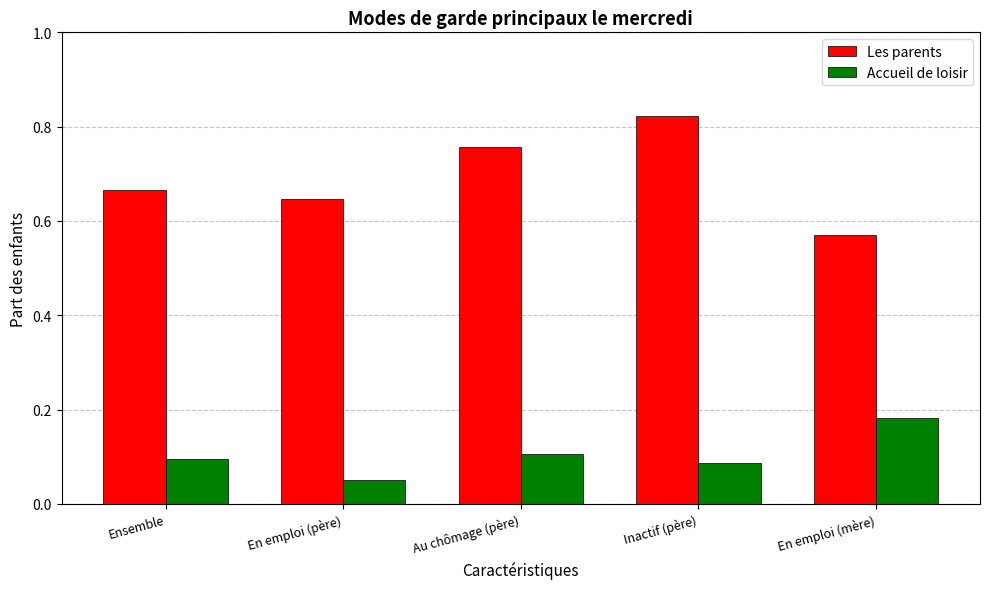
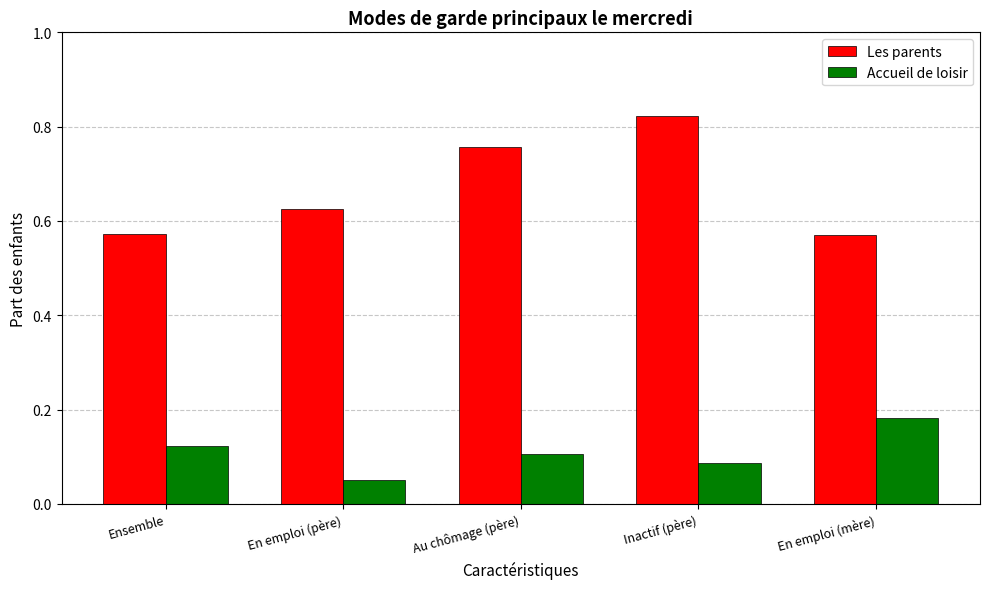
  {
    "Les parents": {
-     "Ensemble": 0.67,
-     "En emploi (père)": 0.65,
+     "Ensemble": 0.57,
+     "En emploi (père)": 0.62,
      "Au chômage (père)": 0.76,
      "Inactif (père)": 0.82,
      "En emploi (mère)": 0.57
    },
    "Accueil de loisir": {
-     "Ensemble": 0.10,
+     "Ensemble": 0.12,
      "En emploi (père)": 0.05,
      "Au chômage (père)": 0.11,
      "Inactif (père)": 0.09,
      "En emploi (mère)": 0.18
    }
  }
